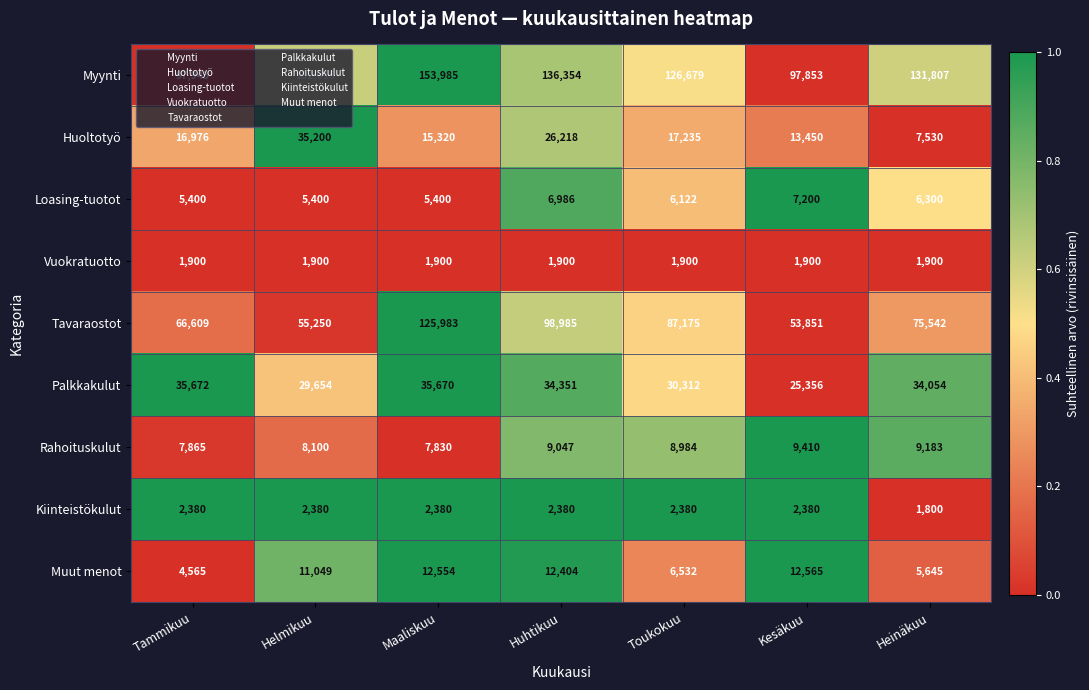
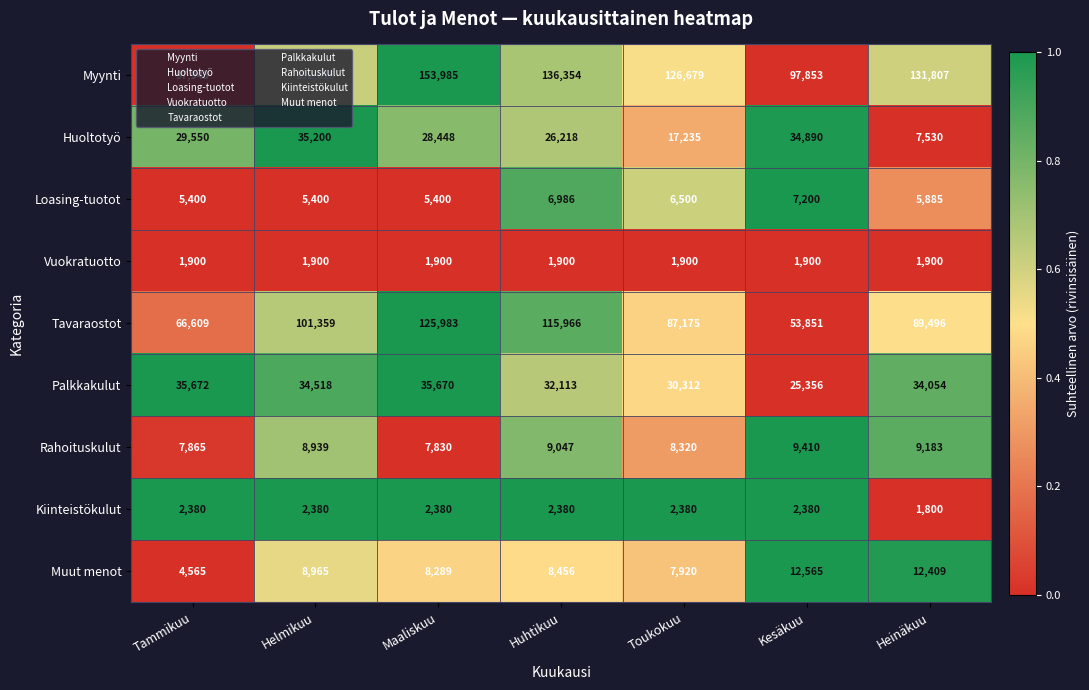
  {
    "Myynti": {
      "Maaliskuu": "153,985",
      "Huhtikuu": "136,354",
      "Toukokuu": "126,679",
      "Kesäkuu": "97,853",
      "Heinäkuu": "131,807"
    },
    "Huoltotyö": {
-     "Tammikuu": "16,976",
+     "Tammikuu": "29,550",
      "Helmikuu": "35,200",
-     "Maaliskuu": "15,320",
+     "Maaliskuu": "28,448",
      "Huhtikuu": "26,218",
      "Toukokuu": "17,235",
-     "Kesäkuu": "13,450",
+     "Kesäkuu": "34,890",
      "Heinäkuu": "7,530"
    },
    "Loasing-tuotot": {
      "Tammikuu": "5,400",
      "Helmikuu": "5,400",
      "Maaliskuu": "5,400",
      "Huhtikuu": "6,986",
-     "Toukokuu": "6,122",
+     "Toukokuu": "6,500",
      "Kesäkuu": "7,200",
-     "Heinäkuu": "6,300"
+     "Heinäkuu": "5,885"
    },
    "Vuokratuotto": {
      "Tammikuu": "1,900",
      "Helmikuu": "1,900",
      "Maaliskuu": "1,900",
      "Huhtikuu": "1,900",
      "Toukokuu": "1,900",
      "Kesäkuu": "1,900",
      "Heinäkuu": "1,900"
    },
    "Tavaraostot": {
      "Tammikuu": "66,609",
-     "Helmikuu": "55,250",
+     "Helmikuu": "101,359",
      "Maaliskuu": "125,983",
-     "Huhtikuu": "98,985",
+     "Huhtikuu": "115,966",
      "Toukokuu": "87,175",
      "Kesäkuu": "53,851",
-     "Heinäkuu": "75,542"
+     "Heinäkuu": "89,496"
    },
    "Palkkakulut": {
      "Tammikuu": "35,672",
-     "Helmikuu": "29,654",
+     "Helmikuu": "34,518",
      "Maaliskuu": "35,670",
-     "Huhtikuu": "34,351",
+     "Huhtikuu": "32,113",
      "Toukokuu": "30,312",
      "Kesäkuu": "25,356",
      "Heinäkuu": "34,054"
    },
    "Rahoituskulut": {
      "Tammikuu": "7,865",
-     "Helmikuu": "8,100",
+     "Helmikuu": "8,939",
      "Maaliskuu": "7,830",
      "Huhtikuu": "9,047",
-     "Toukokuu": "8,984",
+     "Toukokuu": "8,320",
      "Kesäkuu": "9,410",
      "Heinäkuu": "9,183"
    },
    "Kiinteistökulut": {
      "Tammikuu": "2,380",
      "Helmikuu": "2,380",
      "Maaliskuu": "2,380",
      "Huhtikuu": "2,380",
      "Toukokuu": "2,380",
      "Kesäkuu": "2,380",
      "Heinäkuu": "1,800"
    },
    "Muut menot": {
      "Tammikuu": "4,565",
-     "Helmikuu": "11,049",
-     "Maaliskuu": "12,554",
-     "Huhtikuu": "12,404",
-     "Toukokuu": "6,532",
+     "Helmikuu": "8,965",
+     "Maaliskuu": "8,289",
+     "Huhtikuu": "8,456",
+     "Toukokuu": "7,920",
      "Kesäkuu": "12,565",
-     "Heinäkuu": "5,645"
+     "Heinäkuu": "12,409"
    }
  }
